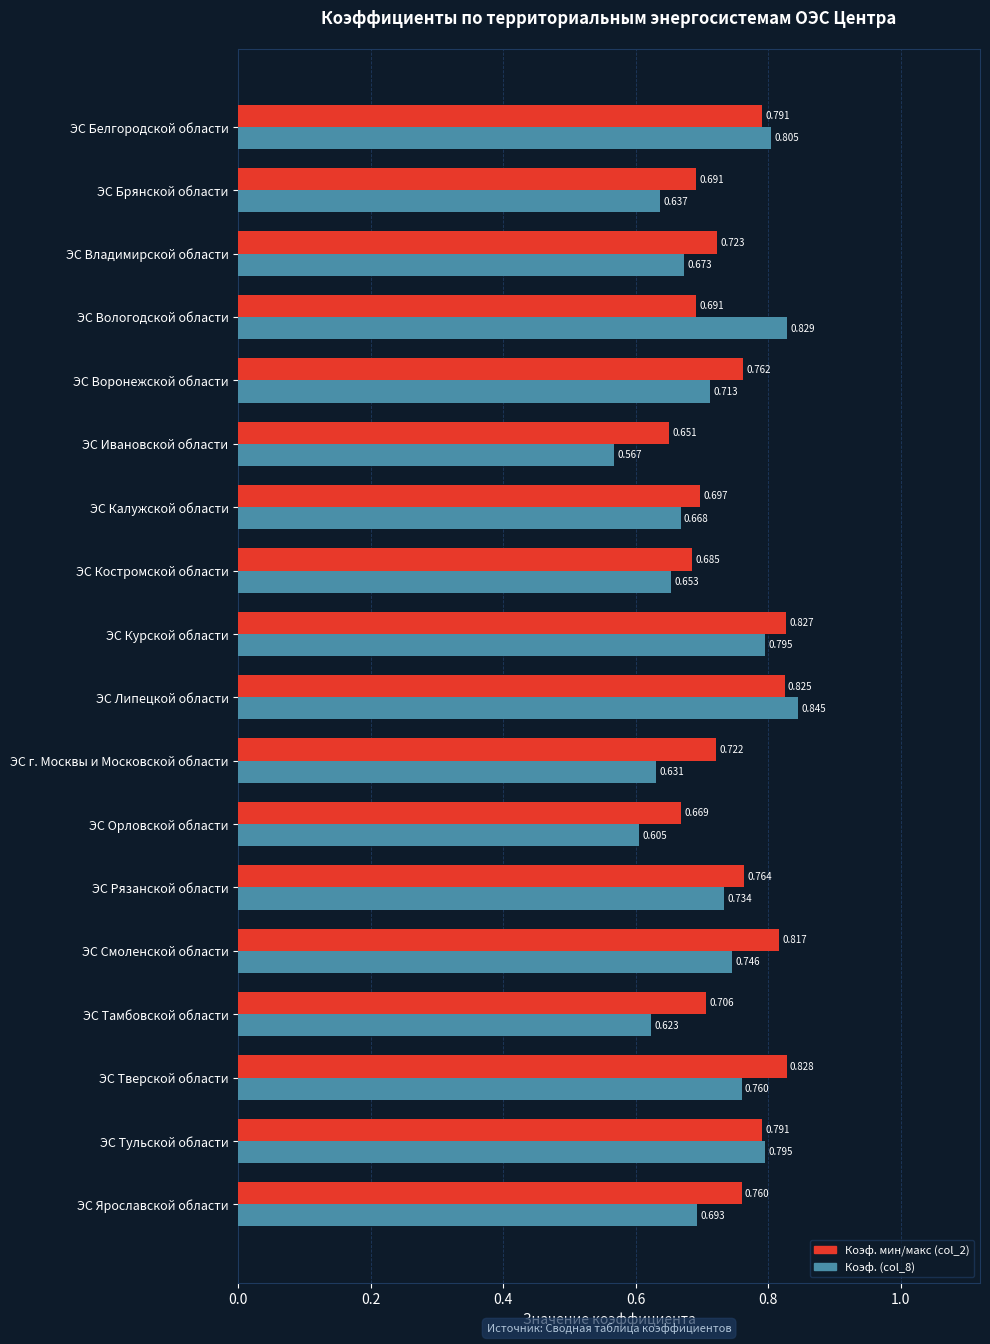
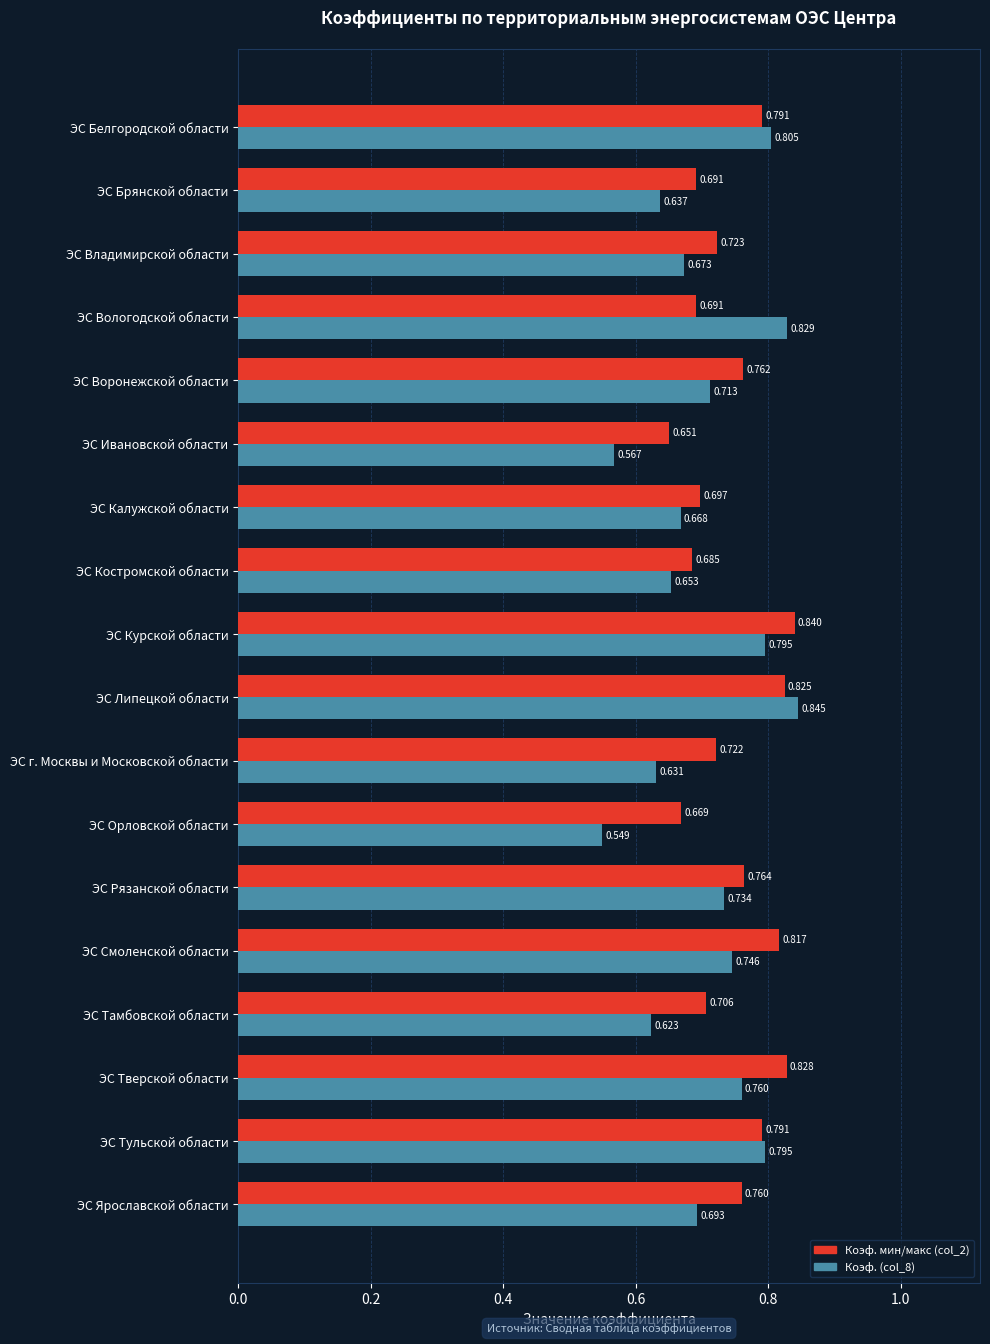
  {
    "Коэф. мин/макс (col_2)": {
      "ЭС Белгородской области": 0.791,
      "ЭС Брянской области": 0.691,
      "ЭС Владимирской области": 0.723,
      "ЭС Вологодской области": 0.691,
      "ЭС Воронежской области": 0.762,
      "ЭС Ивановской области": 0.651,
      "ЭС Калужской области": 0.697,
      "ЭС Костромской области": 0.685,
-     "ЭС Курской области": 0.827,
+     "ЭС Курской области": 0.840,
      "ЭС Липецкой области": 0.825,
      "ЭС г. Москвы и Московской области": 0.722,
      "ЭС Орловской области": 0.669,
      "ЭС Рязанской области": 0.764,
      "ЭС Смоленской области": 0.817,
      "ЭС Тамбовской области": 0.706,
      "ЭС Тверской области": 0.828,
      "ЭС Тульской области": 0.791,
      "ЭС Ярославской области": 0.760
    },
    "Коэф. (col_8)": {
      "ЭС Белгородской области": 0.805,
      "ЭС Брянской области": 0.637,
      "ЭС Владимирской области": 0.673,
      "ЭС Вологодской области": 0.829,
      "ЭС Воронежской области": 0.713,
      "ЭС Ивановской области": 0.567,
      "ЭС Калужской области": 0.668,
      "ЭС Костромской области": 0.653,
      "ЭС Курской области": 0.795,
      "ЭС Липецкой области": 0.845,
      "ЭС г. Москвы и Московской области": 0.631,
-     "ЭС Орловской области": 0.605,
+     "ЭС Орловской области": 0.549,
      "ЭС Рязанской области": 0.734,
      "ЭС Смоленской области": 0.746,
      "ЭС Тамбовской области": 0.623,
      "ЭС Тверской области": 0.760,
      "ЭС Тульской области": 0.795,
      "ЭС Ярославской области": 0.693
    }
  }
